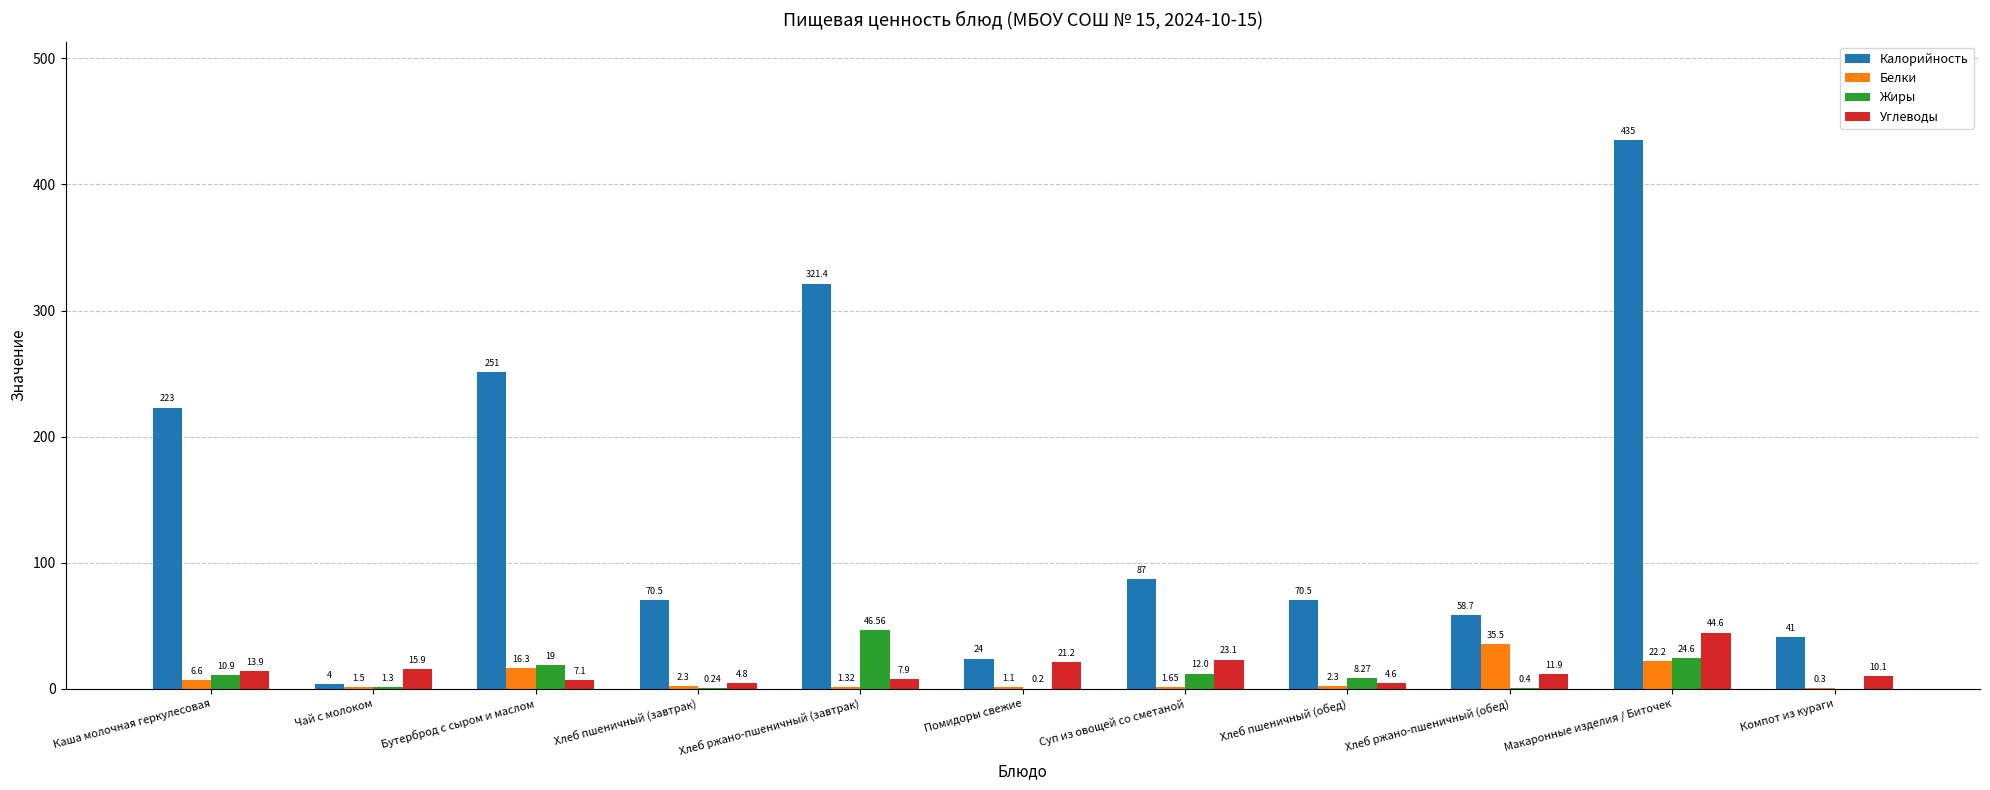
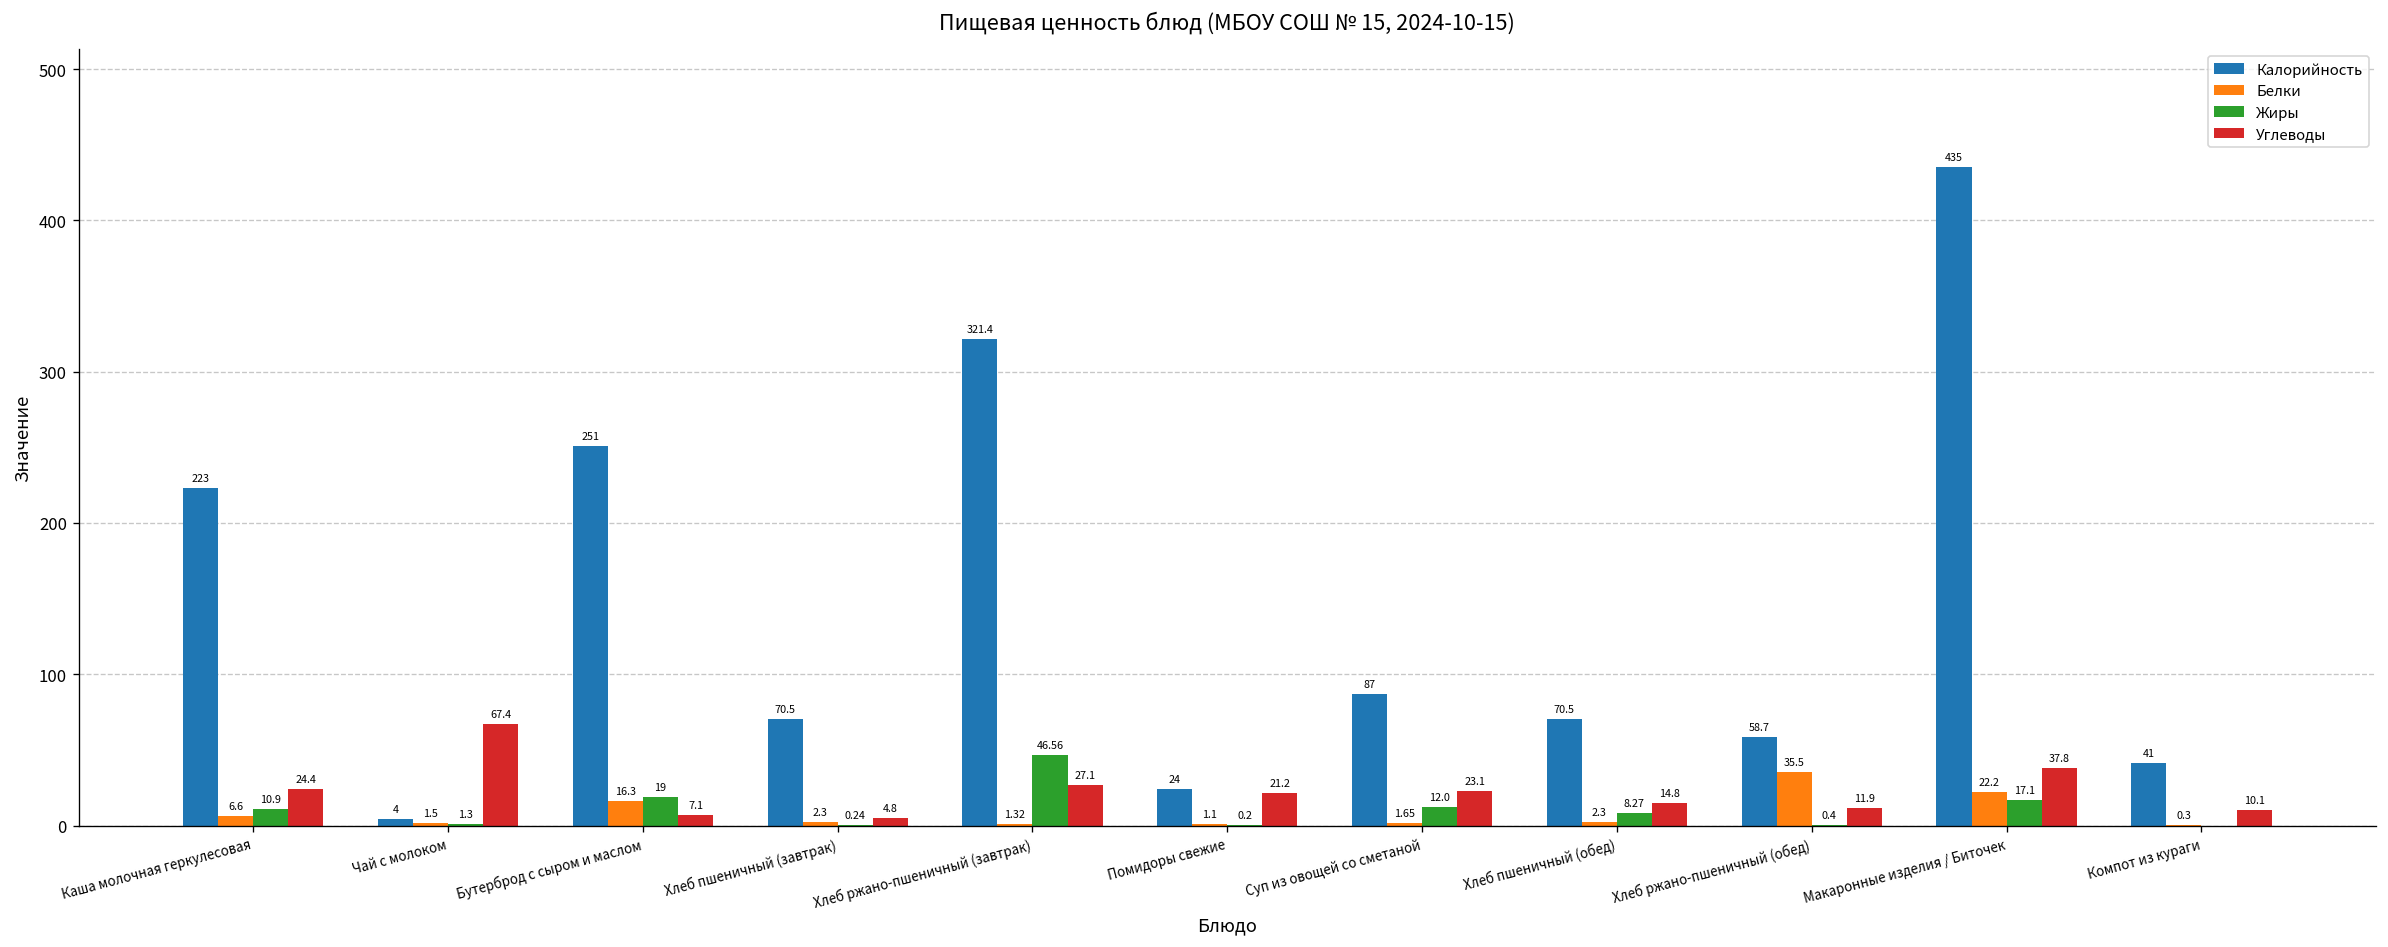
  {
    "Калорийность": {
      "Каша молочная геркулесовая": 223,
      "Чай с молоком": 4,
      "Бутерброд с сыром и маслом": 251,
      "Хлеб пшеничный (завтрак)": 70.5,
      "Хлеб ржано-пшеничный (завтрак)": 321.4,
      "Помидоры свежие": 24,
      "Суп из овощей со сметаной": 87,
      "Хлеб пшеничный (обед)": 70.5,
      "Хлеб ржано-пшеничный (обед)": 58.7,
      "Макаронные изделия / Биточек": 435,
      "Компот из кураги": 41
    },
    "Белки": {
      "Каша молочная геркулесовая": 6.6,
      "Чай с молоком": 1.5,
      "Бутерброд с сыром и маслом": 16.3,
      "Хлеб пшеничный (завтрак)": 2.3,
      "Хлеб ржано-пшеничный (завтрак)": 1.32,
      "Помидоры свежие": 1.1,
      "Суп из овощей со сметаной": 1.65,
      "Хлеб пшеничный (обед)": 2.3,
      "Хлеб ржано-пшеничный (обед)": 35.5,
      "Макаронные изделия / Биточек": 22.2,
      "Компот из кураги": 0.3
    },
    "Жиры": {
      "Каша молочная геркулесовая": 10.9,
      "Чай с молоком": 1.3,
      "Бутерброд с сыром и маслом": 19,
      "Хлеб пшеничный (завтрак)": 0.24,
      "Хлеб ржано-пшеничный (завтрак)": 46.56,
      "Помидоры свежие": 0.2,
      "Суп из овощей со сметаной": 12.0,
      "Хлеб пшеничный (обед)": 8.27,
      "Хлеб ржано-пшеничный (обед)": 0.4,
-     "Макаронные изделия / Биточек": 24.6
+     "Макаронные изделия / Биточек": 17.1
    },
    "Углеводы": {
-     "Каша молочная геркулесовая": 13.9,
-     "Чай с молоком": 15.9,
+     "Каша молочная геркулесовая": 24.4,
+     "Чай с молоком": 67.4,
      "Бутерброд с сыром и маслом": 7.1,
      "Хлеб пшеничный (завтрак)": 4.8,
-     "Хлеб ржано-пшеничный (завтрак)": 7.9,
+     "Хлеб ржано-пшеничный (завтрак)": 27.1,
      "Помидоры свежие": 21.2,
      "Суп из овощей со сметаной": 23.1,
-     "Хлеб пшеничный (обед)": 4.6,
+     "Хлеб пшеничный (обед)": 14.8,
      "Хлеб ржано-пшеничный (обед)": 11.9,
-     "Макаронные изделия / Биточек": 44.6,
+     "Макаронные изделия / Биточек": 37.8,
      "Компот из кураги": 10.1
    }
  }
